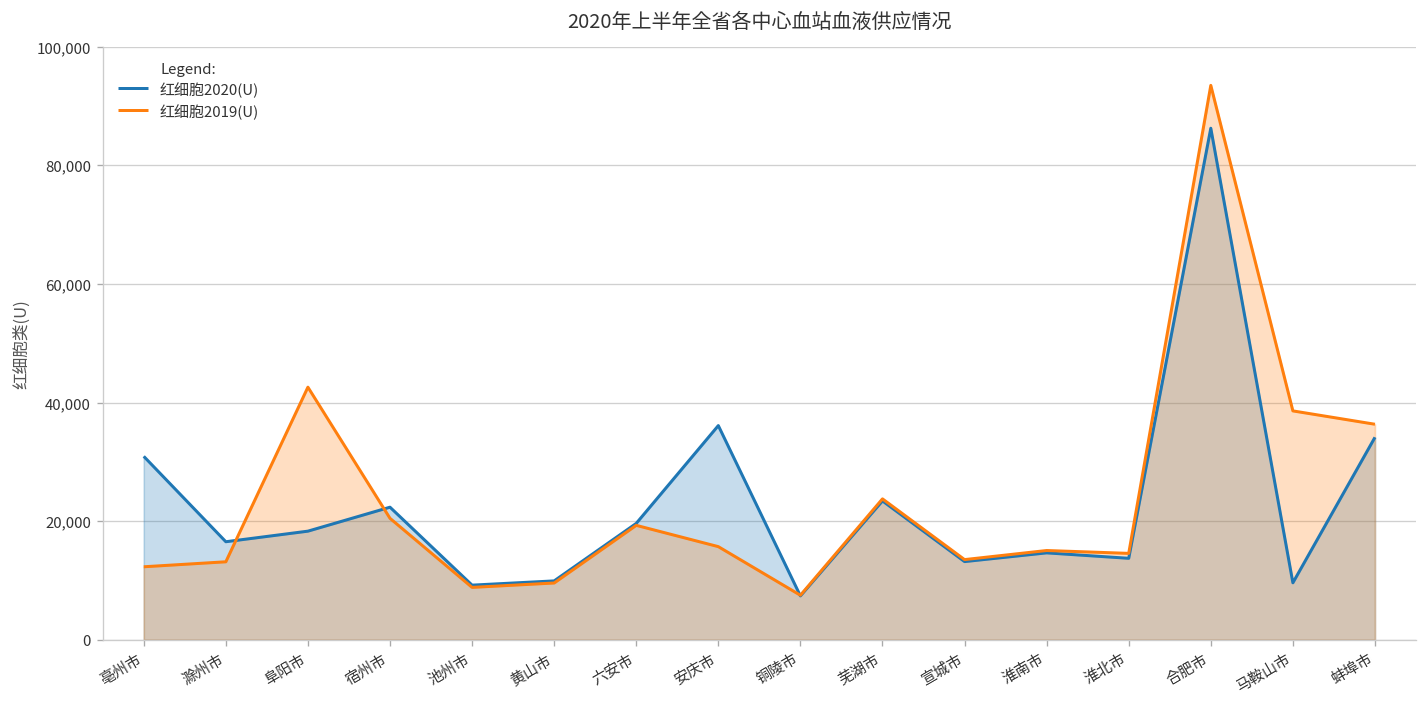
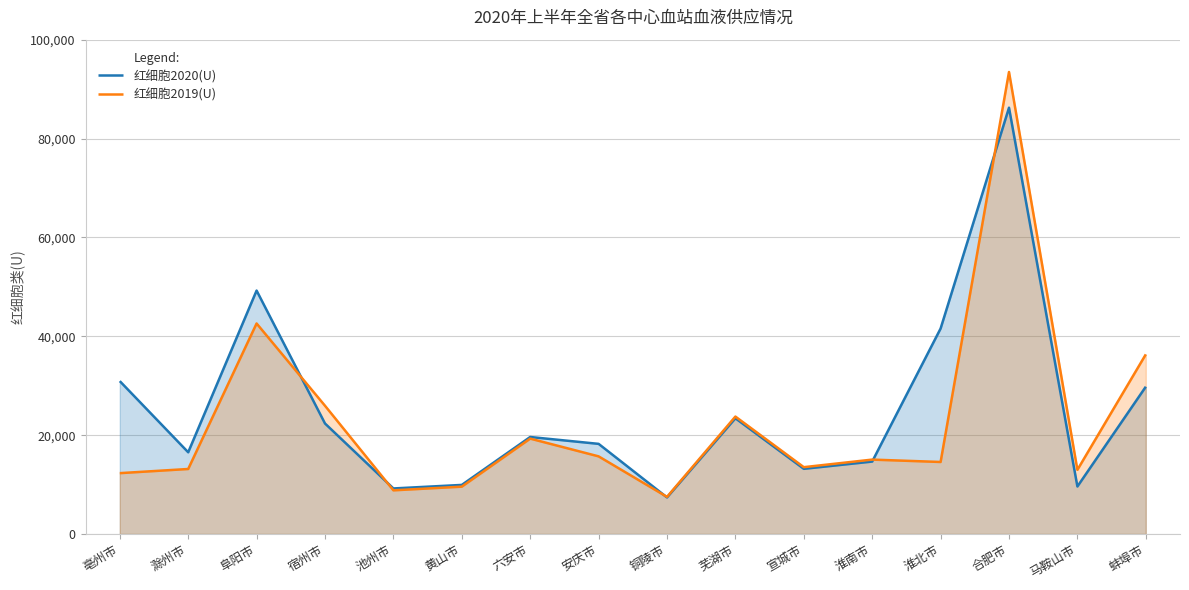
  {
    "红细胞2020(U)": {
      "亳州市": "31,000",
      "滁州市": "17,000",
-     "阜阳市": "18,000",
+     "阜阳市": "49,000",
      "宿州市": "22,000",
-     "安庆市": "36,000",
-     "淮北市": "14,000",
+     "安庆市": "18,000",
+     "淮北市": "42,000",
      "合肥市": "86,000",
      "马鞍山市": "10,000",
-     "蚌埠市": "34,000"
+     "蚌埠市": "30,000"
    },
    "红细胞2019(U)": {
      "亳州市": "12,000",
      "滁州市": "13,000",
      "阜阳市": "43,000",
-     "宿州市": "20,000",
+     "宿州市": "26,000",
      "安庆市": "16,000",
      "淮北市": "15,000",
      "合肥市": "93,000",
-     "马鞍山市": "39,000",
+     "马鞍山市": "13,000",
      "蚌埠市": "36,000"
    }
  }
